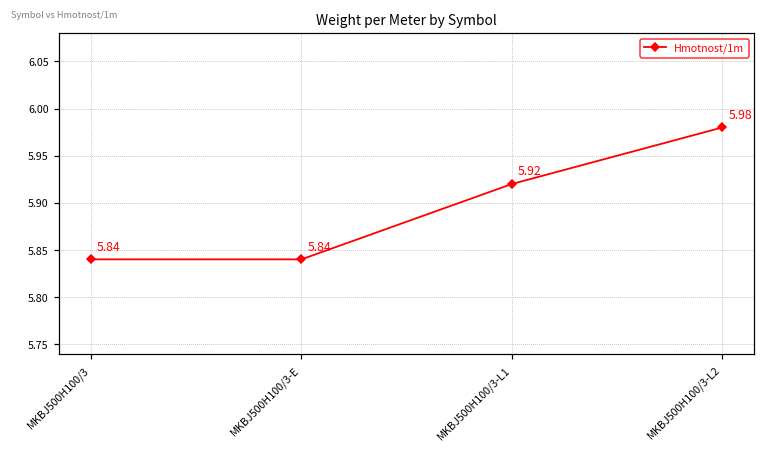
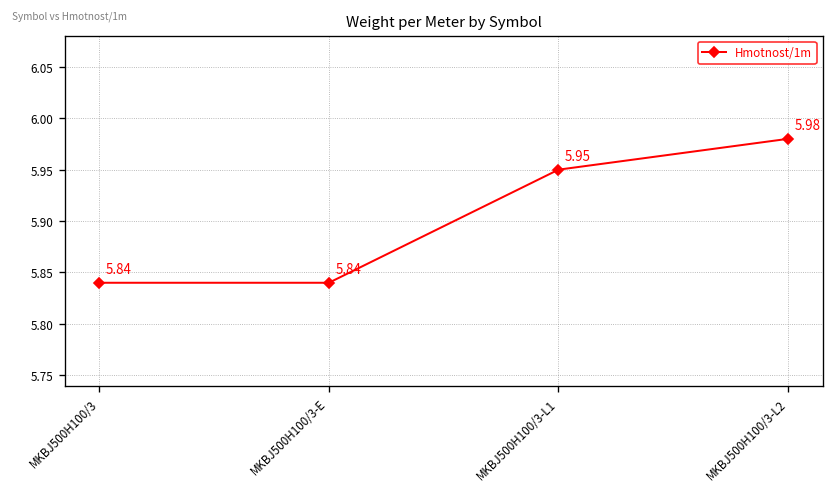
  {
    "MKBJ500H100/3": 5.84,
    "MKBJ500H100/3-E": 5.84,
-   "MKBJ500H100/3-L1": 5.92,
+   "MKBJ500H100/3-L1": 5.95,
    "MKBJ500H100/3-L2": 5.98
  }
